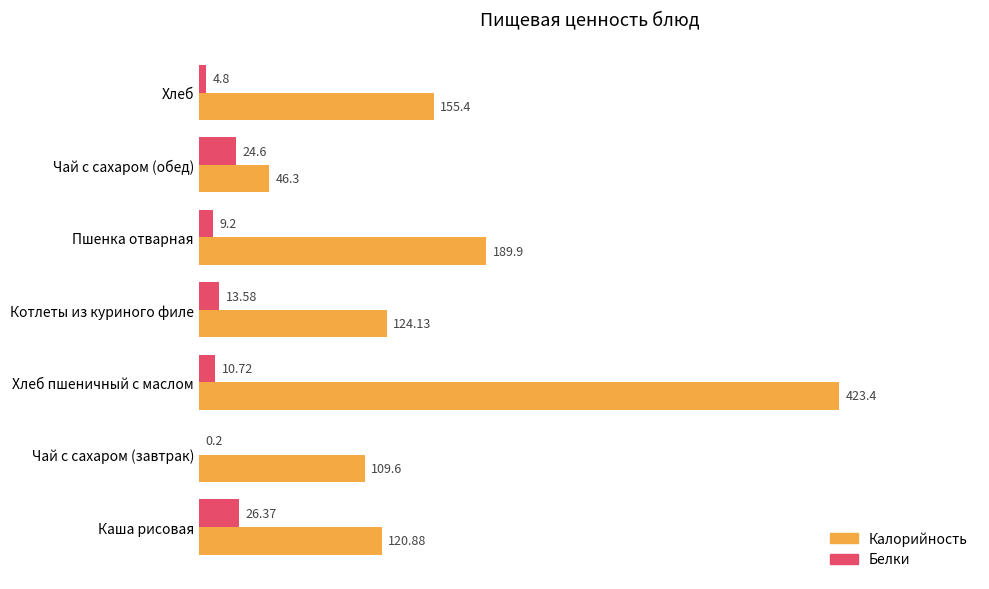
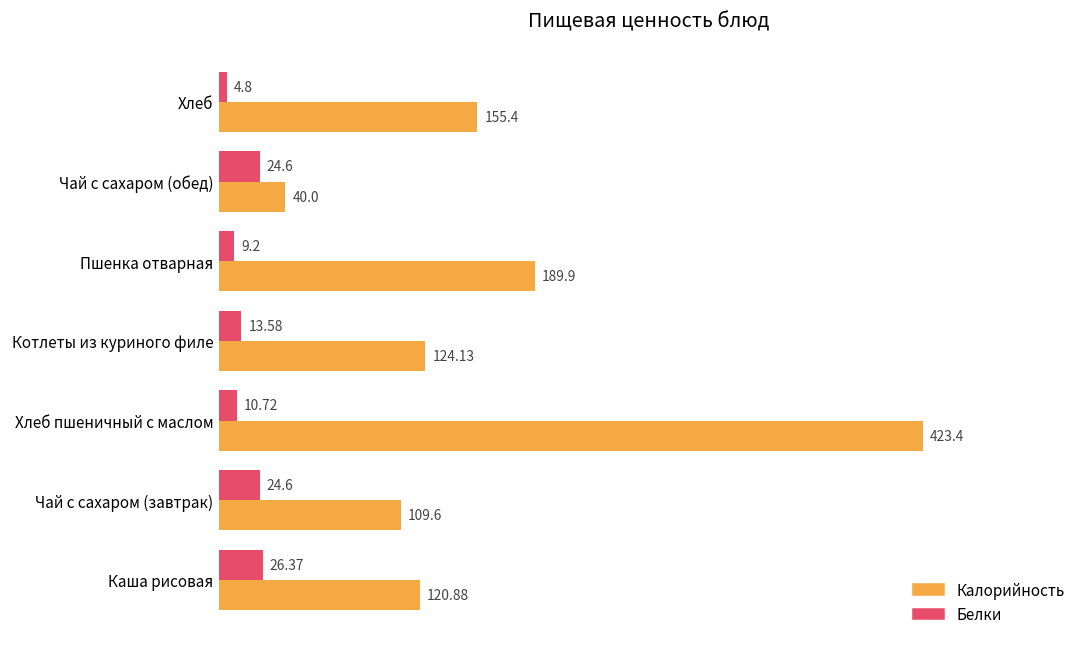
  {
    "Калорийность": {
      "Хлеб": 155.4,
-     "Чай с сахаром (обед)": 46.3,
+     "Чай с сахаром (обед)": 40.0,
      "Пшенка отварная": 189.9,
      "Котлеты из куриного филе": 124.13,
      "Хлеб пшеничный с маслом": 423.4,
      "Чай с сахаром (завтрак)": 109.6,
      "Каша рисовая": 120.88
    },
    "Белки": {
      "Хлеб": 4.8,
      "Чай с сахаром (обед)": 24.6,
      "Пшенка отварная": 9.2,
      "Котлеты из куриного филе": 13.58,
      "Хлеб пшеничный с маслом": 10.72,
-     "Чай с сахаром (завтрак)": 0.2,
+     "Чай с сахаром (завтрак)": 24.6,
      "Каша рисовая": 26.37
    }
  }
